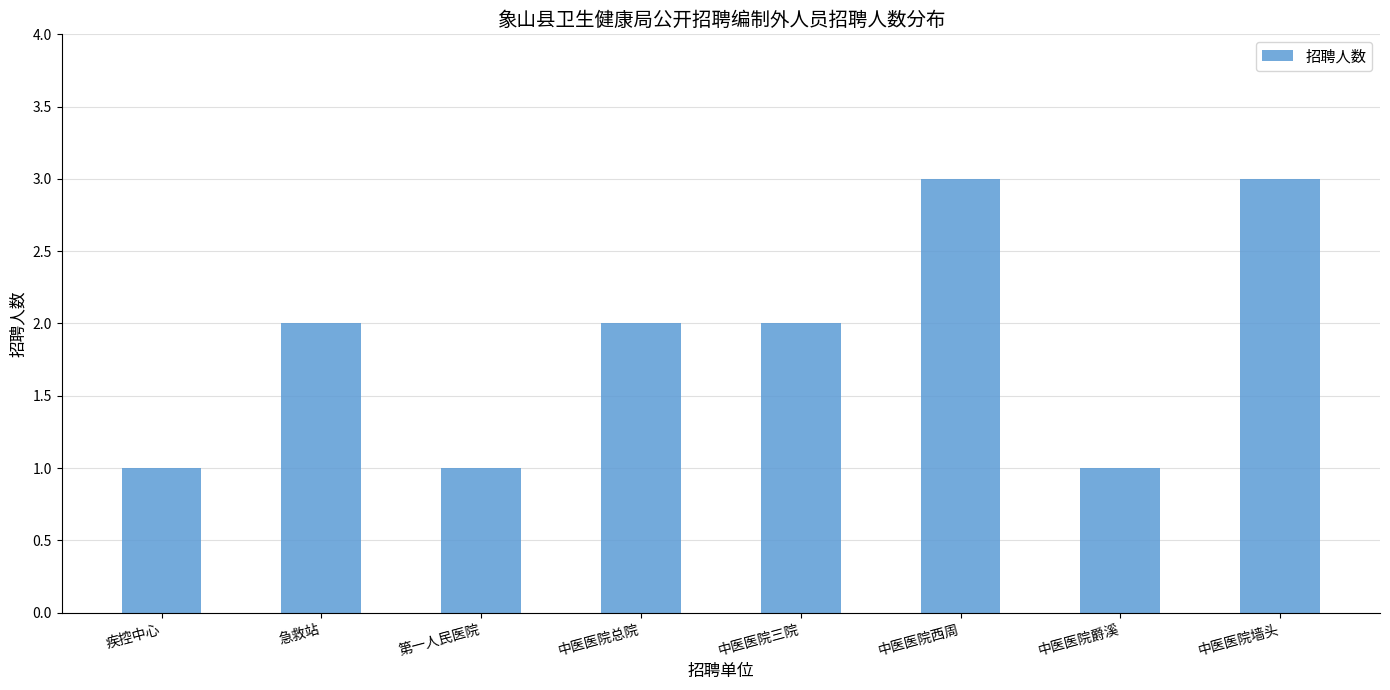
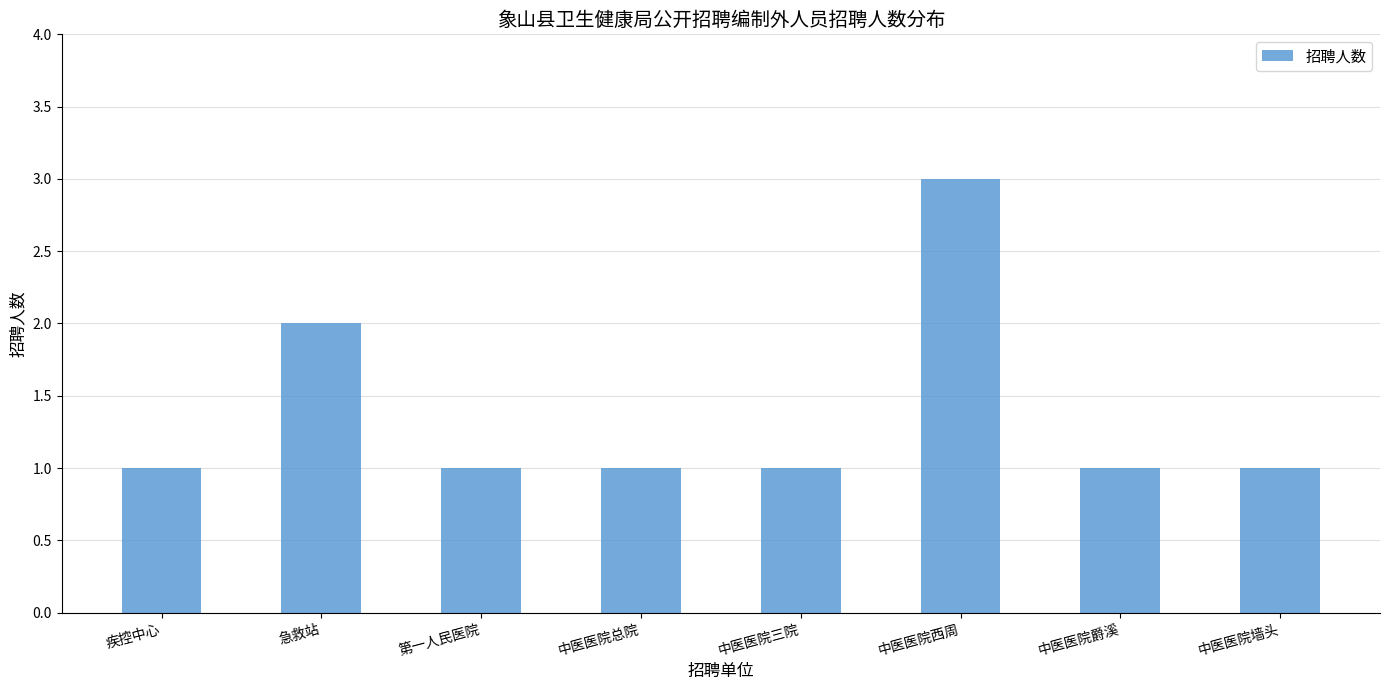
  {
    "疾控中心": 1,
    "急救站": 2,
    "第一人民医院": 1,
-   "中医医院总院": 2,
-   "中医医院三院": 2,
+   "中医医院总院": 1,
+   "中医医院三院": 1,
    "中医医院西周": 3,
    "中医医院爵溪": 1,
-   "中医医院墙头": 3
+   "中医医院墙头": 1
  }
